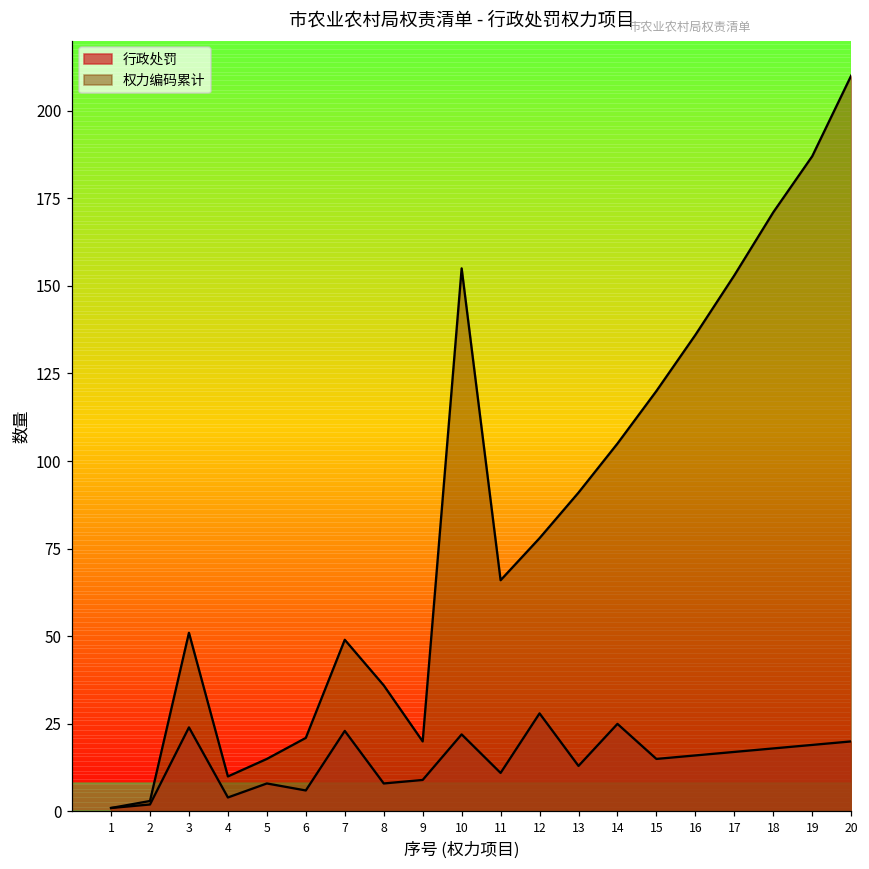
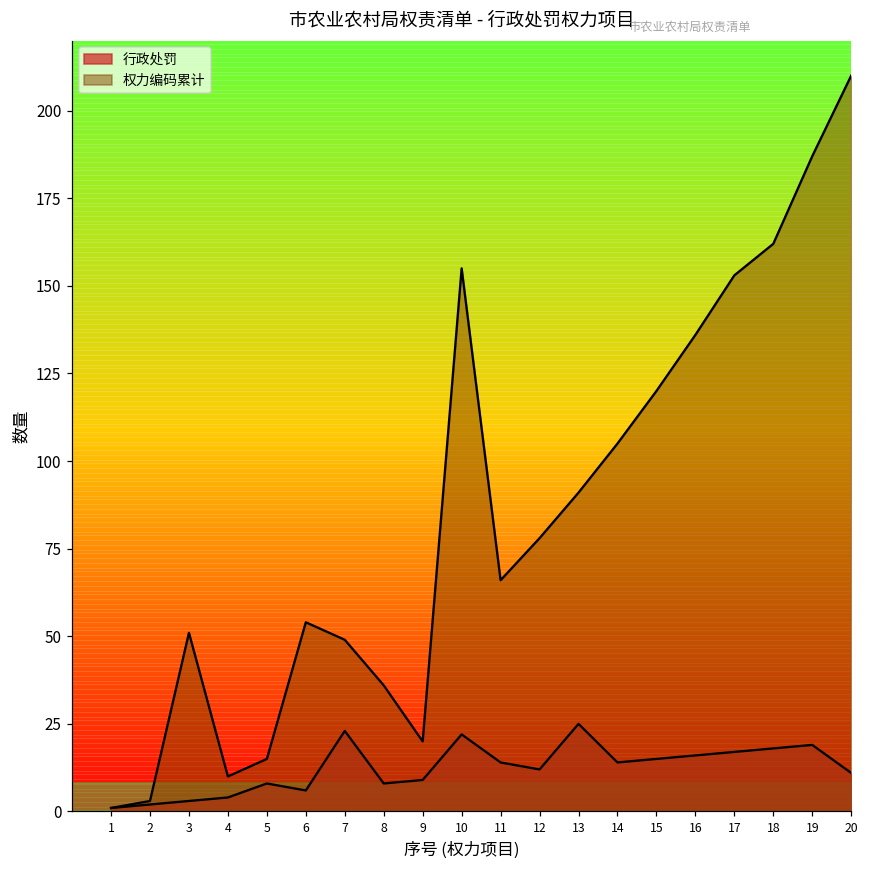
  {
    "行政处罚": {
      "2": 2,
-     "3": 24,
+     "3": 3,
      "4": 4,
      "5": 8,
      "6": 6,
      "7": 23,
      "8": 8,
      "9": 9,
      "10": 22,
-     "11": 11,
-     "12": 28,
-     "13": 13,
-     "14": 25,
+     "11": 14,
+     "12": 12,
+     "13": 25,
+     "14": 14,
      "15": 15,
      "16": 16,
      "17": 17,
      "18": 18,
      "19": 19,
-     "20": 20
+     "20": 11
    },
    "权力编码累计": {
      "2": 3,
      "3": 51,
      "4": 10,
      "5": 15,
-     "6": 21,
+     "6": 54,
      "7": 49,
      "8": 36,
      "9": 20,
      "10": 155,
      "11": 66,
      "12": 78,
      "13": 91,
      "14": 105,
      "15": 120,
      "16": 136,
      "17": 153,
-     "18": 171,
+     "18": 162,
      "19": 187,
      "20": 210
    }
  }
